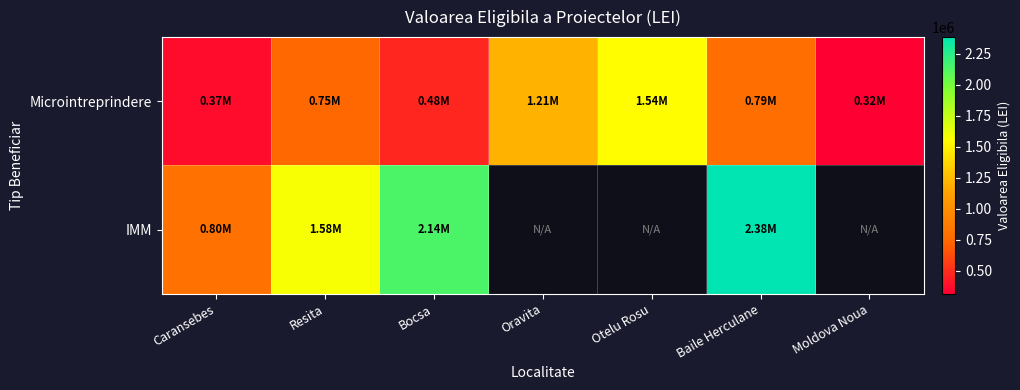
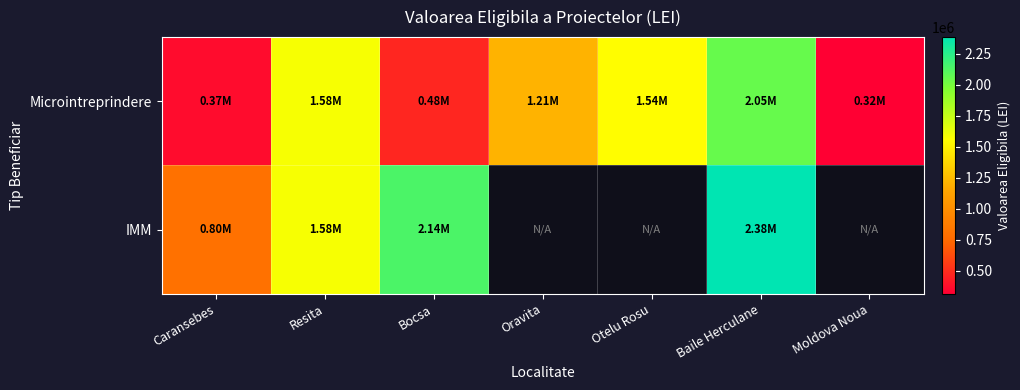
  {
    "Microintreprindere": {
      "Caransebes": "0.37M",
-     "Resita": "0.75M",
+     "Resita": "1.58M",
      "Bocsa": "0.48M",
      "Oravita": "1.21M",
      "Otelu Rosu": "1.54M",
-     "Baile Herculane": "0.79M",
+     "Baile Herculane": "2.05M",
      "Moldova Noua": "0.32M"
    },
    "IMM": {
      "Caransebes": "0.80M",
      "Resita": "1.58M",
      "Bocsa": "2.14M",
      "Baile Herculane": "2.38M"
    }
  }
